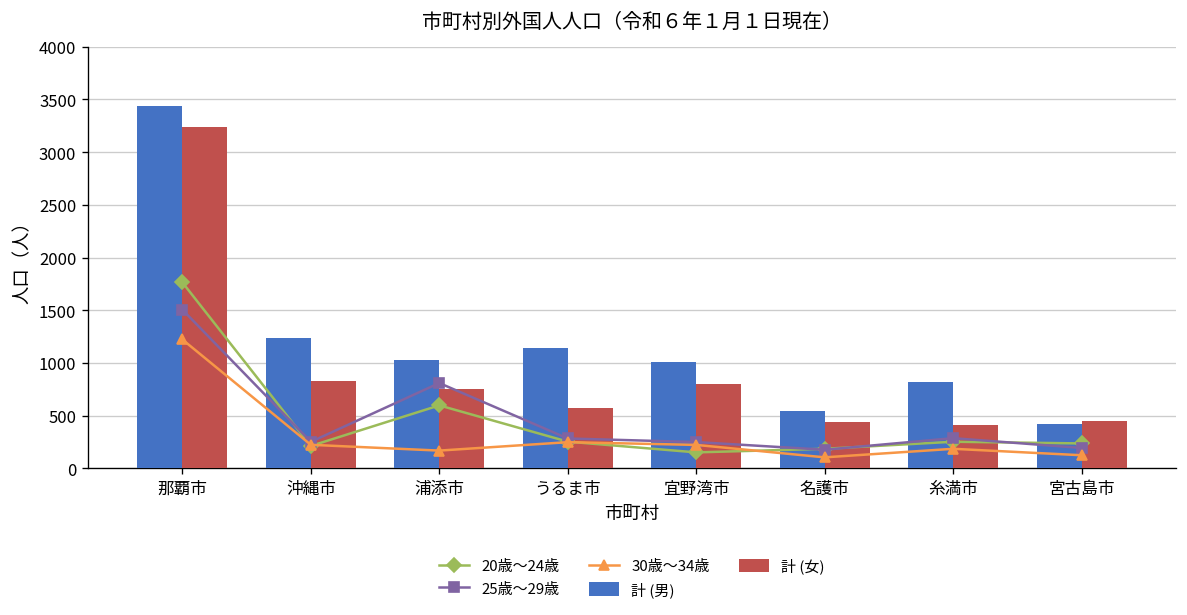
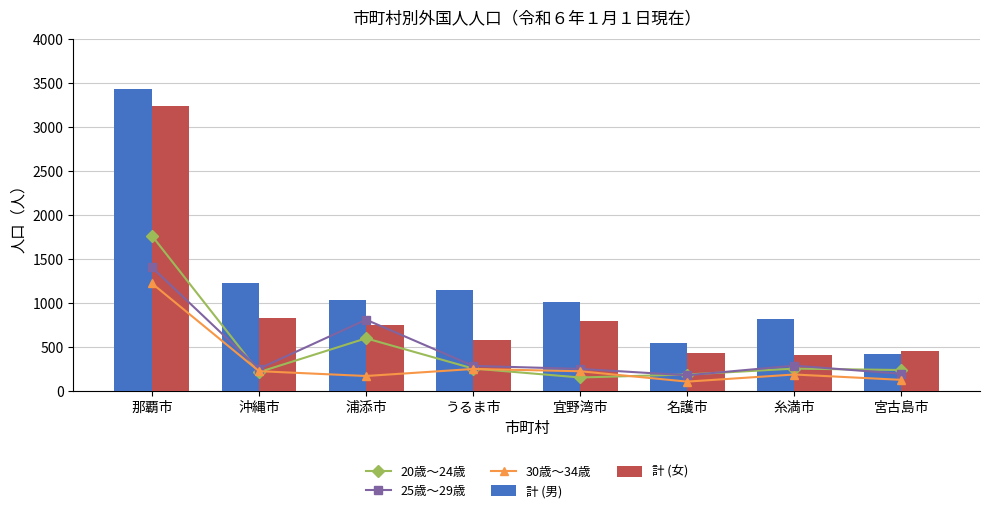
  {
    "計 (男)": {
      "那覇市": 3400,
      "沖縄市": 1200,
      "浦添市": 1000,
      "うるま市": 1100,
      "宜野湾市": 1000,
      "名護市": 500,
      "糸満市": 800,
      "宮古島市": 400
    },
    "20歳～24歳": {
      "那覇市": 1800,
      "浦添市": 600,
      "宜野湾市": 200,
      "糸満市": 300,
      "宮古島市": 200
    },
    "25歳～29歳": {
-     "那覇市": 1500,
+     "那覇市": 1400,
      "浦添市": 800,
      "うるま市": 300,
      "糸満市": 300,
      "宮古島市": 200
    },
    "計 (女)": {
      "那覇市": 3200,
      "沖縄市": 800,
      "浦添市": 800,
      "うるま市": 600,
      "宜野湾市": 800,
      "名護市": 400,
      "糸満市": 400,
      "宮古島市": 500
    },
    "30歳～34歳": {
      "那覇市": 1200,
      "浦添市": 200,
      "名護市": 100,
      "糸満市": 200,
      "宮古島市": 100
    }
  }
